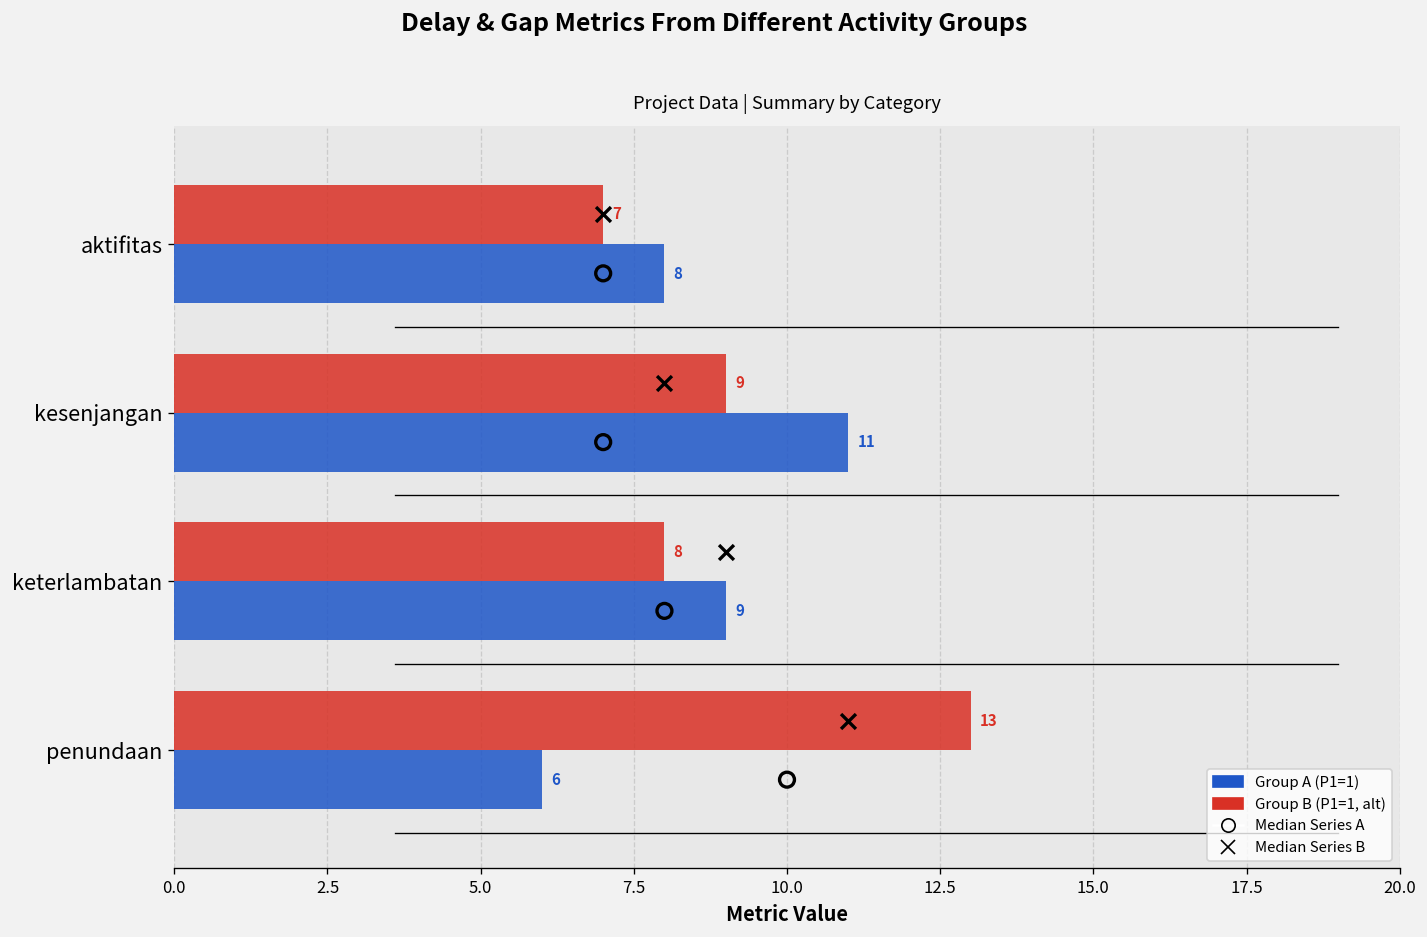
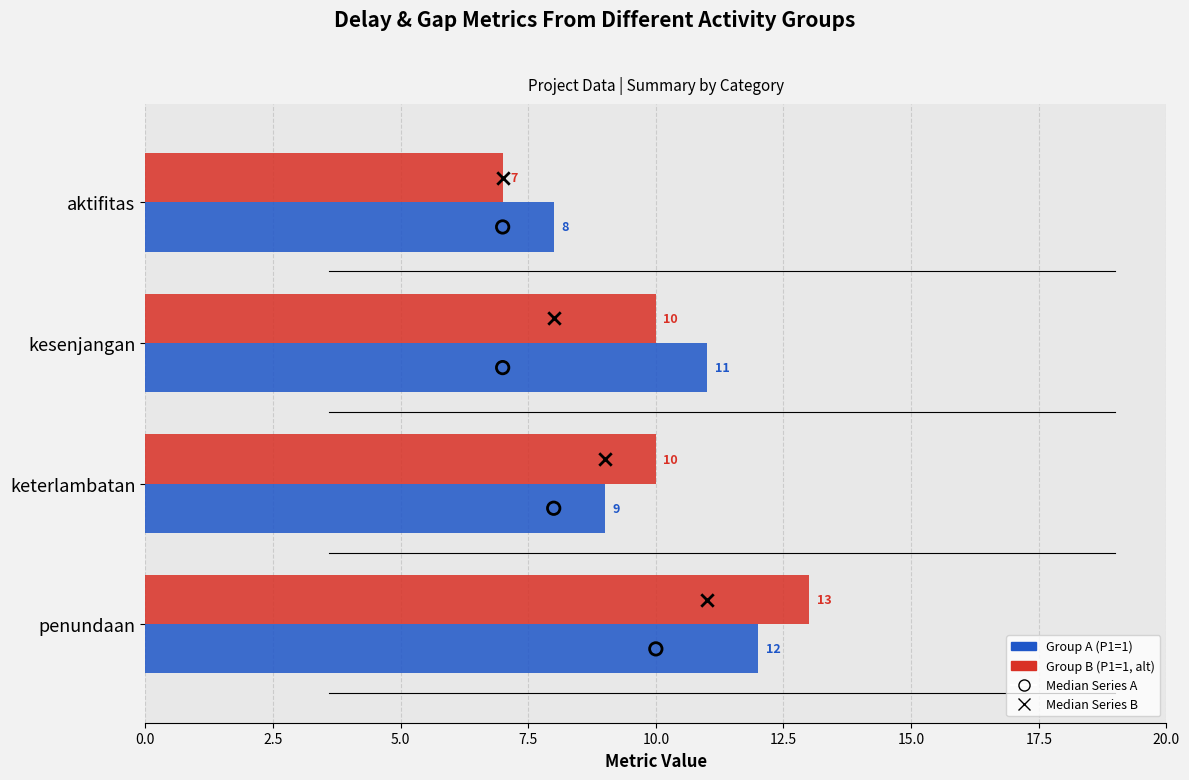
  {
    "Group A (P1=1)": {
      "aktifitas": 8,
      "kesenjangan": 11,
      "keterlambatan": 9,
-     "penundaan": 6
+     "penundaan": 12
    },
    "Group B (P1=1, alt)": {
      "aktifitas": 7,
-     "kesenjangan": 9,
-     "keterlambatan": 8,
+     "kesenjangan": 10,
+     "keterlambatan": 10,
      "penundaan": 13
    }
  }
